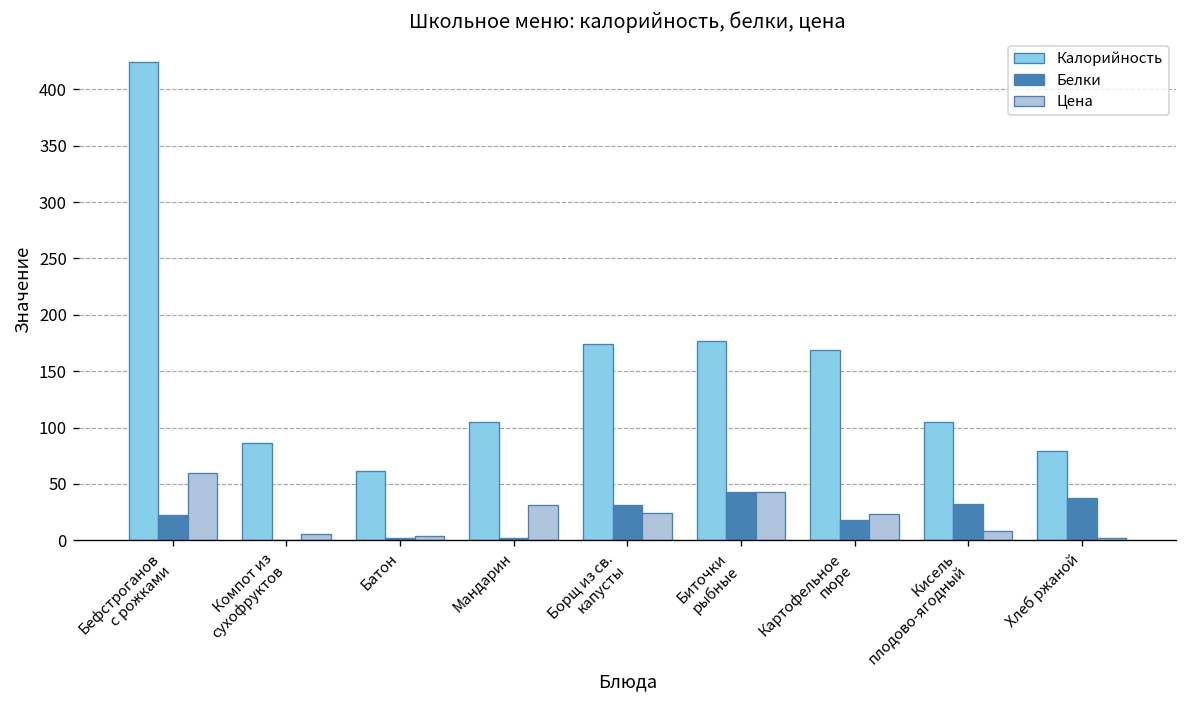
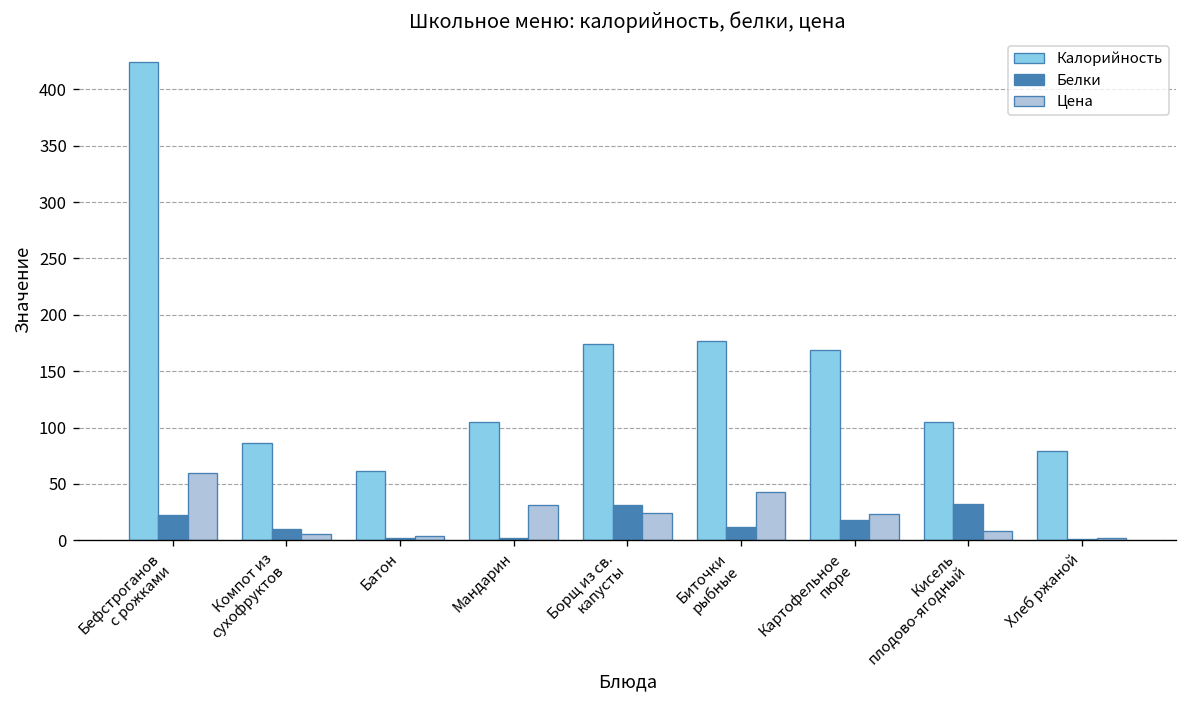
  {
    "Белки": {
      "Бефстроганов с рожками": 20,
-     "Компот из сухофруктов": 0,
+     "Компот из сухофруктов": 10,
      "Борщ из св. капусты": 30,
-     "Биточки рыбные": 40,
+     "Биточки рыбные": 10,
      "Картофельное пюре": 20,
      "Кисель плодово-ягодный": 30,
-     "Хлеб ржаной": 40
+     "Хлеб ржаной": 0
    }
  }
